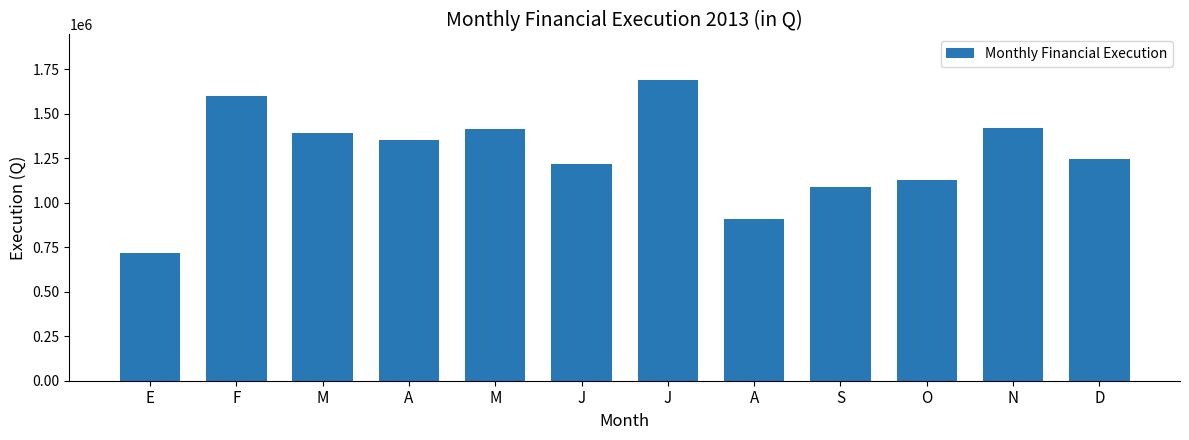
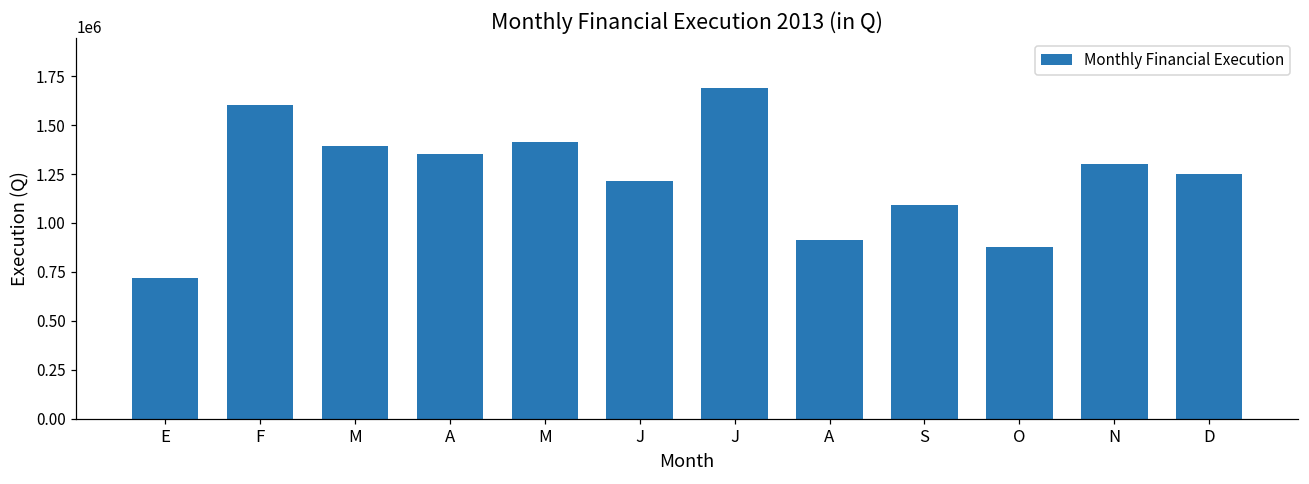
  {
    "E": 720000,
    "F": 1600000,
    "S": 1090000,
-   "O": 1130000,
-   "N": 1420000,
+   "O": 880000,
+   "N": 1300000,
    "D": 1250000
  }
